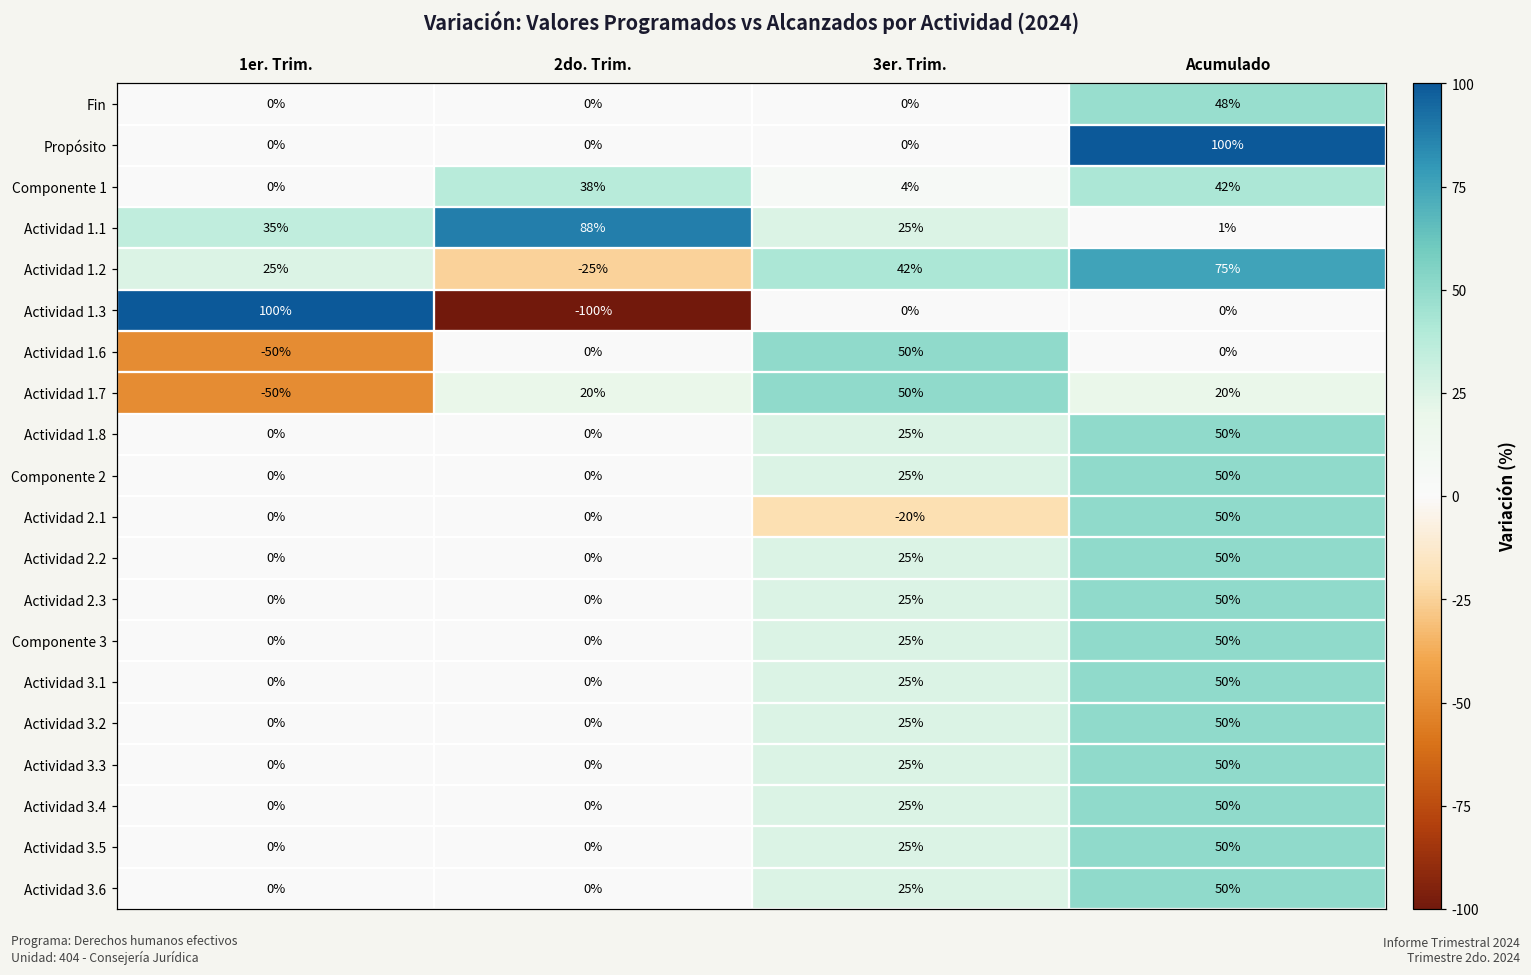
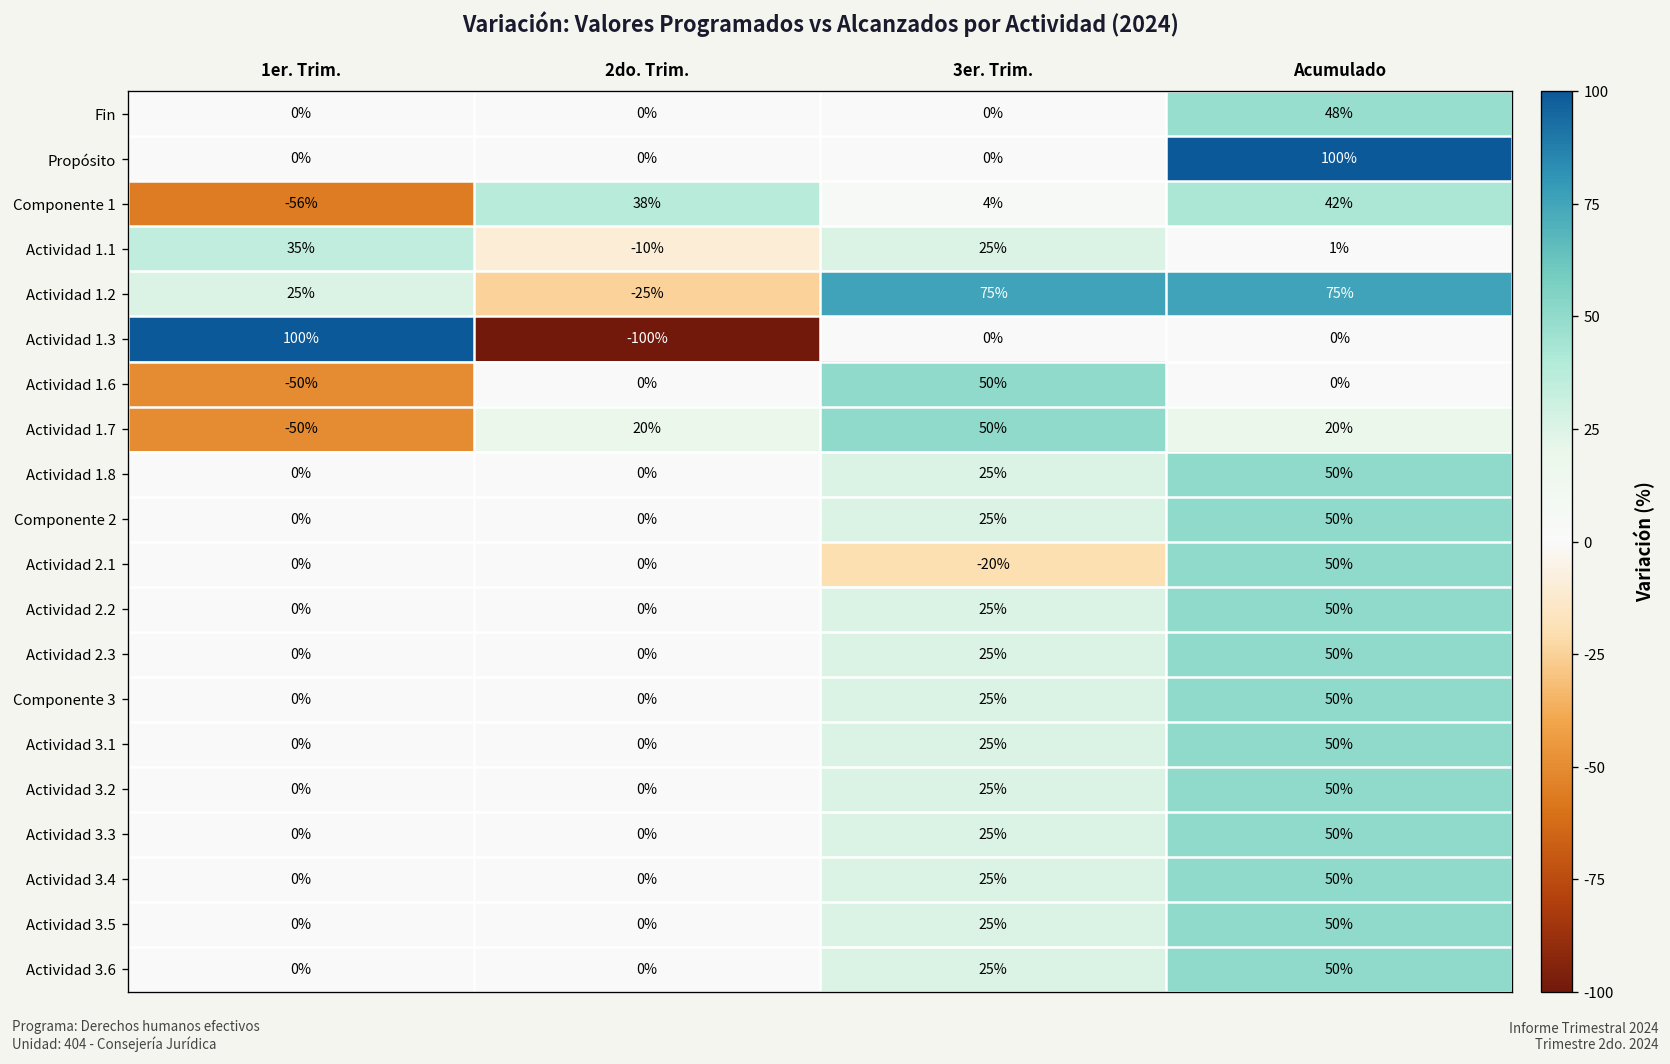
  {
    "Fin": {
      "1er. Trim.": "0%",
      "2do. Trim.": "0%",
      "3er. Trim.": "0%",
      "Acumulado": "48%"
    },
    "Propósito": {
      "1er. Trim.": "0%",
      "2do. Trim.": "0%",
      "3er. Trim.": "0%",
      "Acumulado": "100%"
    },
    "Componente 1": {
-     "1er. Trim.": "0%",
+     "1er. Trim.": "-56%",
      "2do. Trim.": "38%",
      "3er. Trim.": "4%",
      "Acumulado": "42%"
    },
    "Actividad 1.1": {
      "1er. Trim.": "35%",
-     "2do. Trim.": "88%",
+     "2do. Trim.": "-10%",
      "3er. Trim.": "25%",
      "Acumulado": "1%"
    },
    "Actividad 1.2": {
      "1er. Trim.": "25%",
      "2do. Trim.": "-25%",
-     "3er. Trim.": "42%",
+     "3er. Trim.": "75%",
      "Acumulado": "75%"
    },
    "Actividad 1.3": {
      "1er. Trim.": "100%",
      "2do. Trim.": "-100%",
      "3er. Trim.": "0%",
      "Acumulado": "0%"
    },
    "Actividad 1.6": {
      "1er. Trim.": "-50%",
      "2do. Trim.": "0%",
      "3er. Trim.": "50%",
      "Acumulado": "0%"
    },
    "Actividad 1.7": {
      "1er. Trim.": "-50%",
      "2do. Trim.": "20%",
      "3er. Trim.": "50%",
      "Acumulado": "20%"
    },
    "Actividad 1.8": {
      "1er. Trim.": "0%",
      "2do. Trim.": "0%",
      "3er. Trim.": "25%",
      "Acumulado": "50%"
    },
    "Componente 2": {
      "1er. Trim.": "0%",
      "2do. Trim.": "0%",
      "3er. Trim.": "25%",
      "Acumulado": "50%"
    },
    "Actividad 2.1": {
      "1er. Trim.": "0%",
      "2do. Trim.": "0%",
      "3er. Trim.": "-20%",
      "Acumulado": "50%"
    },
    "Actividad 2.2": {
      "1er. Trim.": "0%",
      "2do. Trim.": "0%",
      "3er. Trim.": "25%",
      "Acumulado": "50%"
    },
    "Actividad 2.3": {
      "1er. Trim.": "0%",
      "2do. Trim.": "0%",
      "3er. Trim.": "25%",
      "Acumulado": "50%"
    },
    "Componente 3": {
      "1er. Trim.": "0%",
      "2do. Trim.": "0%",
      "3er. Trim.": "25%",
      "Acumulado": "50%"
    },
    "Actividad 3.1": {
      "1er. Trim.": "0%",
      "2do. Trim.": "0%",
      "3er. Trim.": "25%",
      "Acumulado": "50%"
    },
    "Actividad 3.2": {
      "1er. Trim.": "0%",
      "2do. Trim.": "0%",
      "3er. Trim.": "25%",
      "Acumulado": "50%"
    },
    "Actividad 3.3": {
      "1er. Trim.": "0%",
      "2do. Trim.": "0%",
      "3er. Trim.": "25%",
      "Acumulado": "50%"
    },
    "Actividad 3.4": {
      "1er. Trim.": "0%",
      "2do. Trim.": "0%",
      "3er. Trim.": "25%",
      "Acumulado": "50%"
    },
    "Actividad 3.5": {
      "1er. Trim.": "0%",
      "2do. Trim.": "0%",
      "3er. Trim.": "25%",
      "Acumulado": "50%"
    },
    "Actividad 3.6": {
      "1er. Trim.": "0%",
      "2do. Trim.": "0%",
      "3er. Trim.": "25%",
      "Acumulado": "50%"
    }
  }
